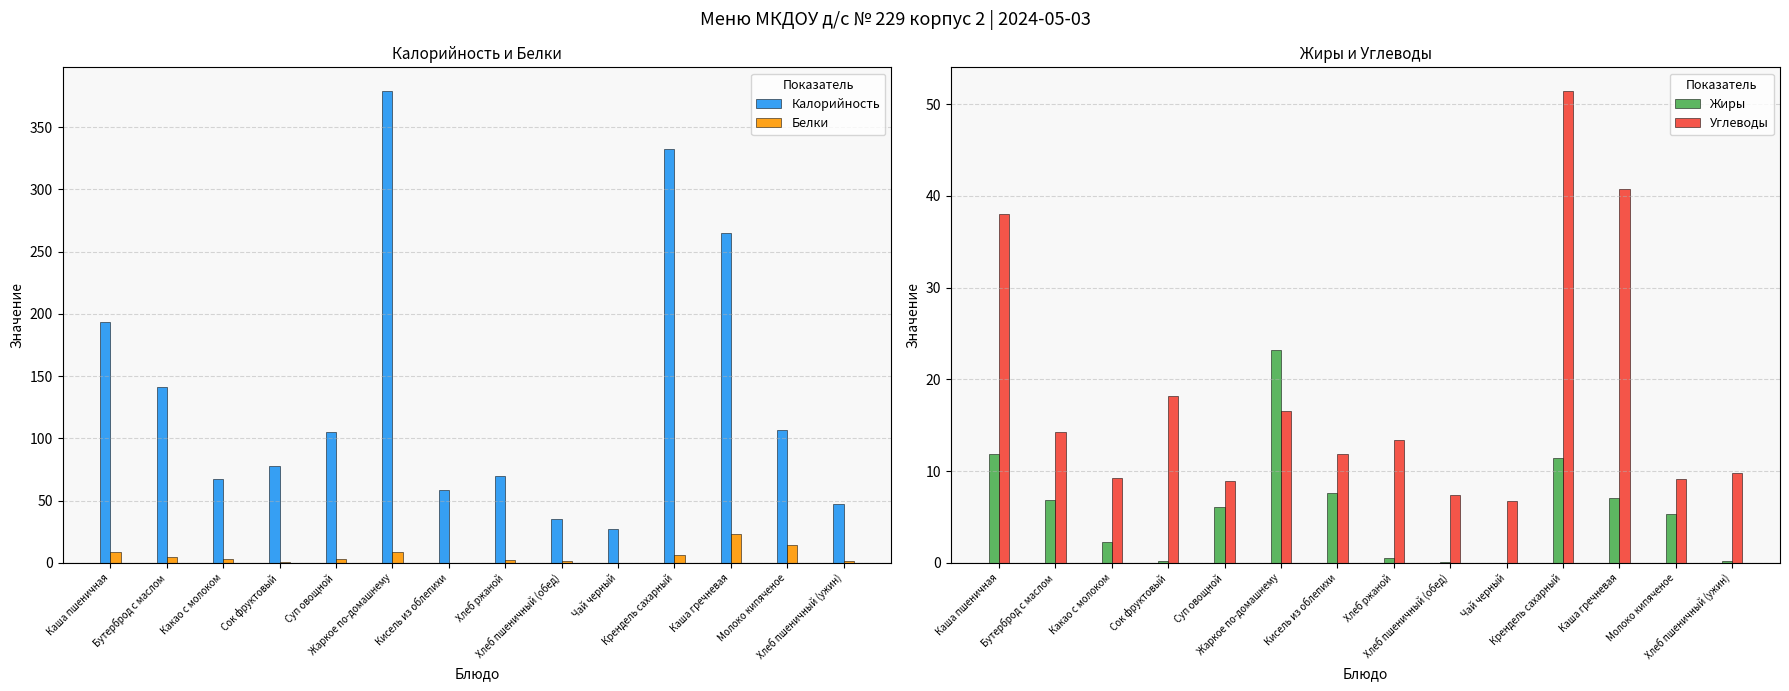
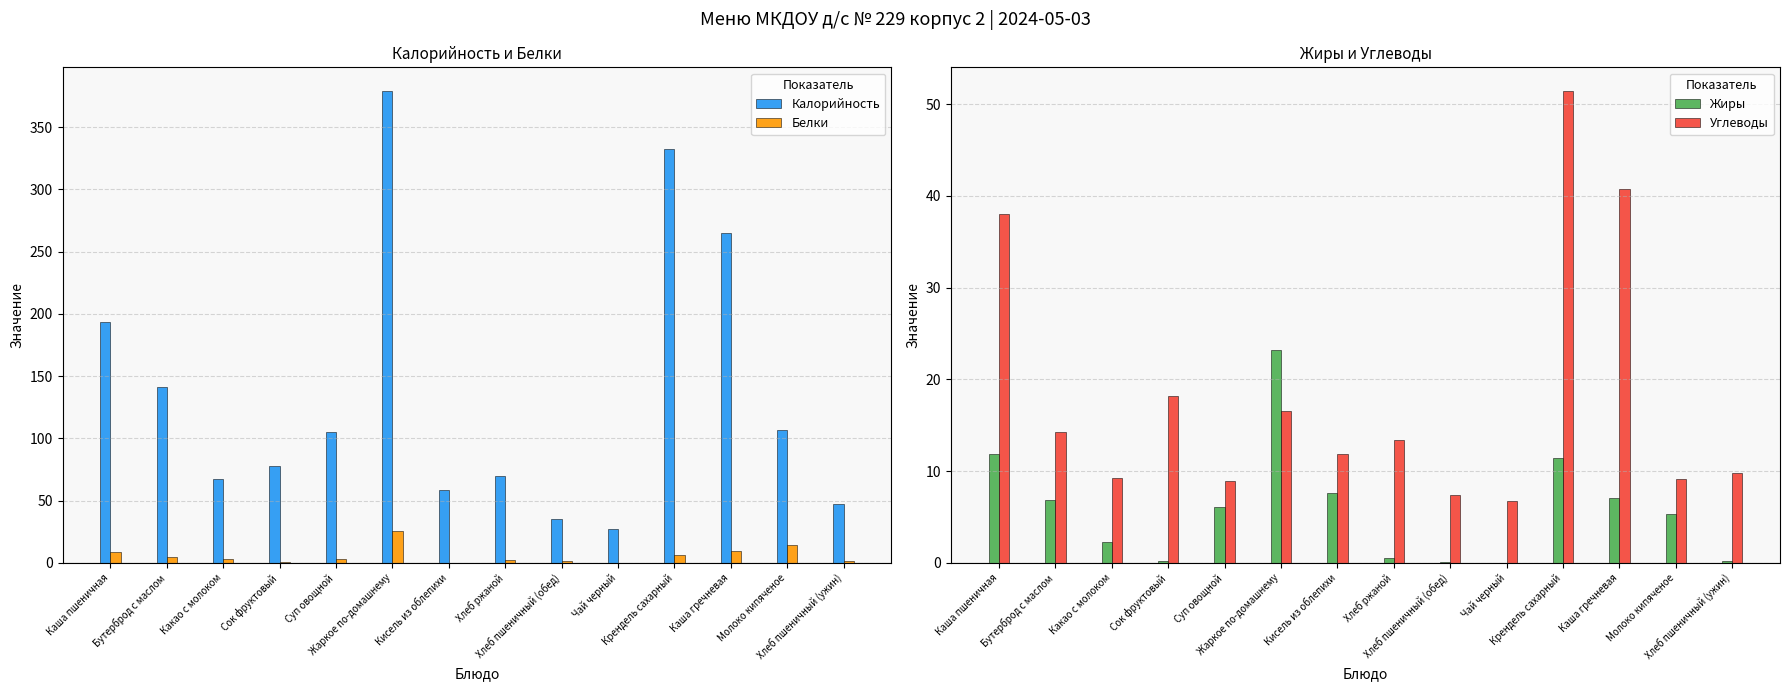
  {
    "Калорийность и Белки": {
      "Калорийность": {
        "Каша пшеничная": 194,
        "Бутерброд с маслом": 141,
        "Какао с молоком": 68,
        "Сок фруктовый": 77,
        "Суп овощной": 105,
        "Жаркое по-домашнему": 379,
        "Кисель из облепихи": 59,
        "Хлеб ржаной": 70,
        "Хлеб пшеничный (обед)": 35,
        "Чай черный": 28,
        "Крендель сахарный": 333,
        "Каша гречневая": 265,
        "Молоко кипяченое": 107,
        "Хлеб пшеничный (ужин)": 47
      },
      "Белки": {
        "Каша пшеничная": 9,
        "Бутерброд с маслом": 5,
        "Какао с молоком": 3,
        "Суп овощной": 3,
-       "Жаркое по-домашнему": 9,
+       "Жаркое по-домашнему": 26,
        "Хлеб ржаной": 3,
        "Крендель сахарный": 6,
-       "Каша гречневая": 23,
+       "Каша гречневая": 9,
        "Молоко кипяченое": 14
      }
    },
    "Жиры и Углеводы": {
      "Жиры": {
        "Каша пшеничная": 12,
        "Бутерброд с маслом": 7,
        "Какао с молоком": 2,
        "Суп овощной": 6,
        "Жаркое по-домашнему": 23,
        "Кисель из облепихи": 8,
        "Хлеб ржаной": 0,
        "Чай черный": 0,
        "Крендель сахарный": 11,
        "Каша гречневая": 7,
        "Молоко кипяченое": 5
      },
      "Углеводы": {
        "Каша пшеничная": 38,
        "Бутерброд с маслом": 14,
        "Какао с молоком": 9,
        "Сок фруктовый": 18,
        "Суп овощной": 9,
        "Жаркое по-домашнему": 17,
        "Кисель из облепихи": 12,
        "Хлеб ржаной": 13,
        "Хлеб пшеничный (обед)": 7,
        "Чай черный": 7,
        "Крендель сахарный": 51,
        "Каша гречневая": 41,
        "Молоко кипяченое": 9,
        "Хлеб пшеничный (ужин)": 10
      }
    }
  }
